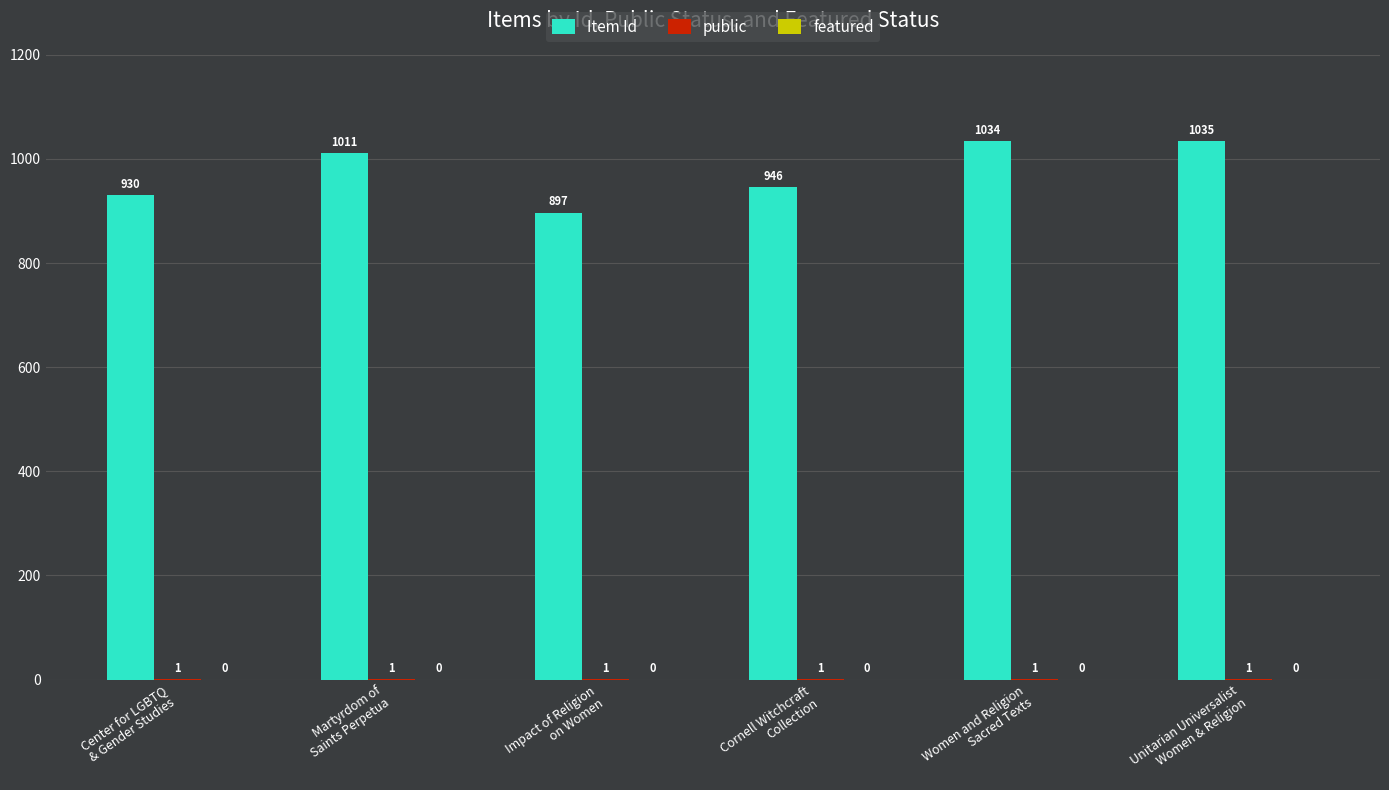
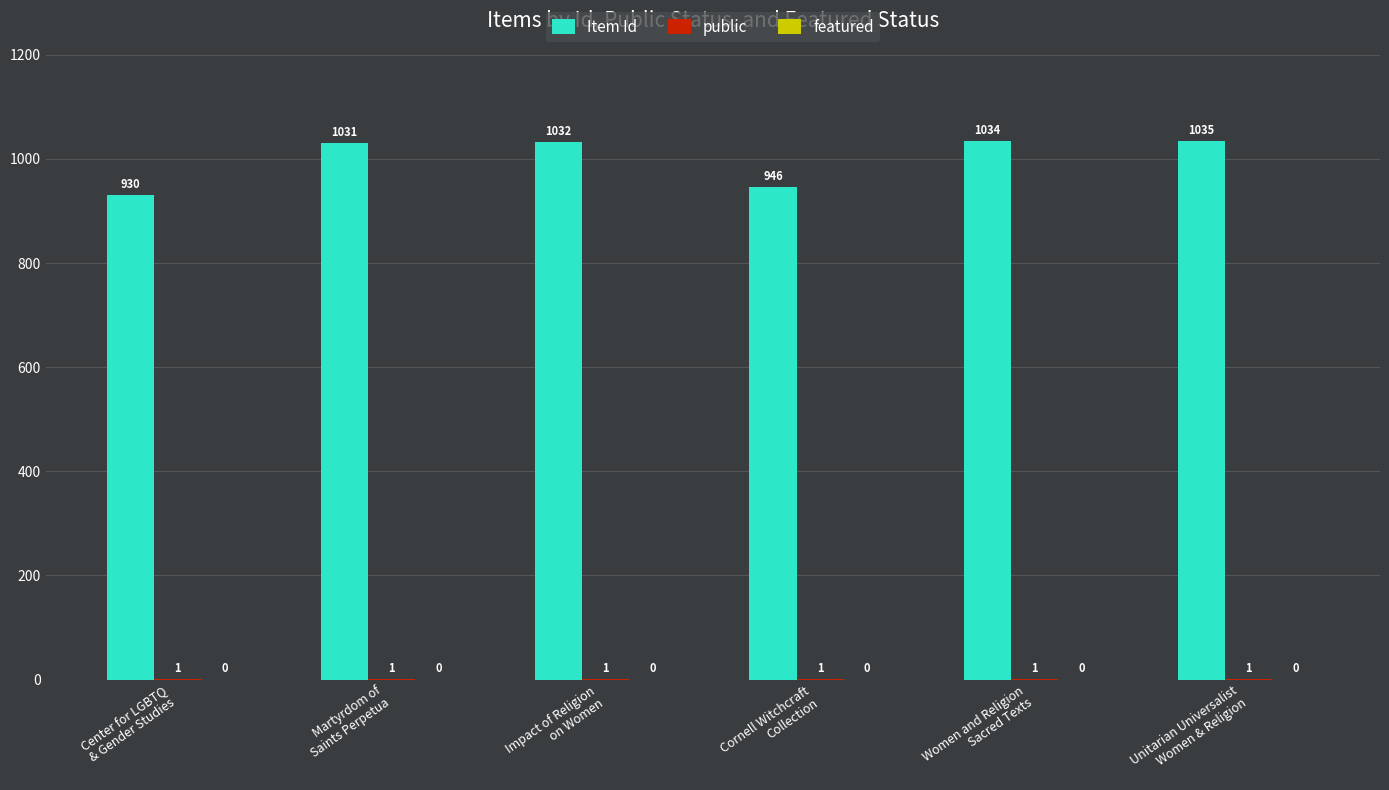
  {
    "Item Id": {
      "Center for LGBTQ & Gender Studies": 930,
-     "Martyrdom of Saints Perpetua": 1011,
-     "Impact of Religion on Women": 897,
+     "Martyrdom of Saints Perpetua": 1031,
+     "Impact of Religion on Women": 1032,
      "Cornell Witchcraft Collection": 946,
      "Women and Religion Sacred Texts": 1034,
      "Unitarian Universalist Women & Religion": 1035
    },
    "public": {
      "Center for LGBTQ & Gender Studies": 1,
      "Martyrdom of Saints Perpetua": 1,
      "Impact of Religion on Women": 1,
      "Cornell Witchcraft Collection": 1,
      "Women and Religion Sacred Texts": 1,
      "Unitarian Universalist Women & Religion": 1
    },
    "featured": {
      "Center for LGBTQ & Gender Studies": 0,
      "Martyrdom of Saints Perpetua": 0,
      "Impact of Religion on Women": 0,
      "Cornell Witchcraft Collection": 0,
      "Women and Religion Sacred Texts": 0,
      "Unitarian Universalist Women & Religion": 0
    }
  }
